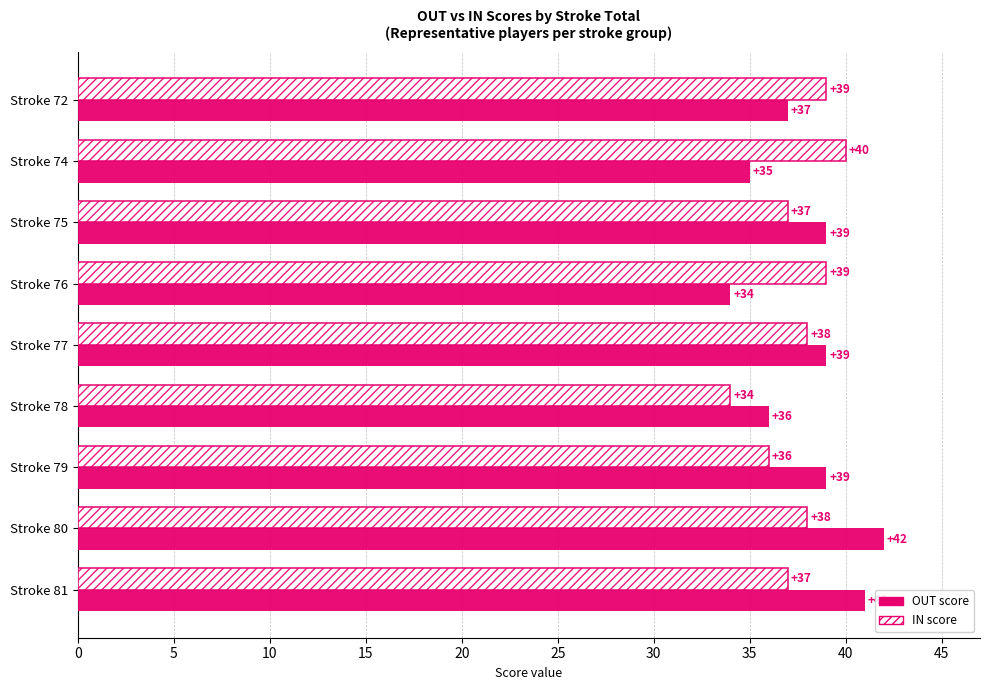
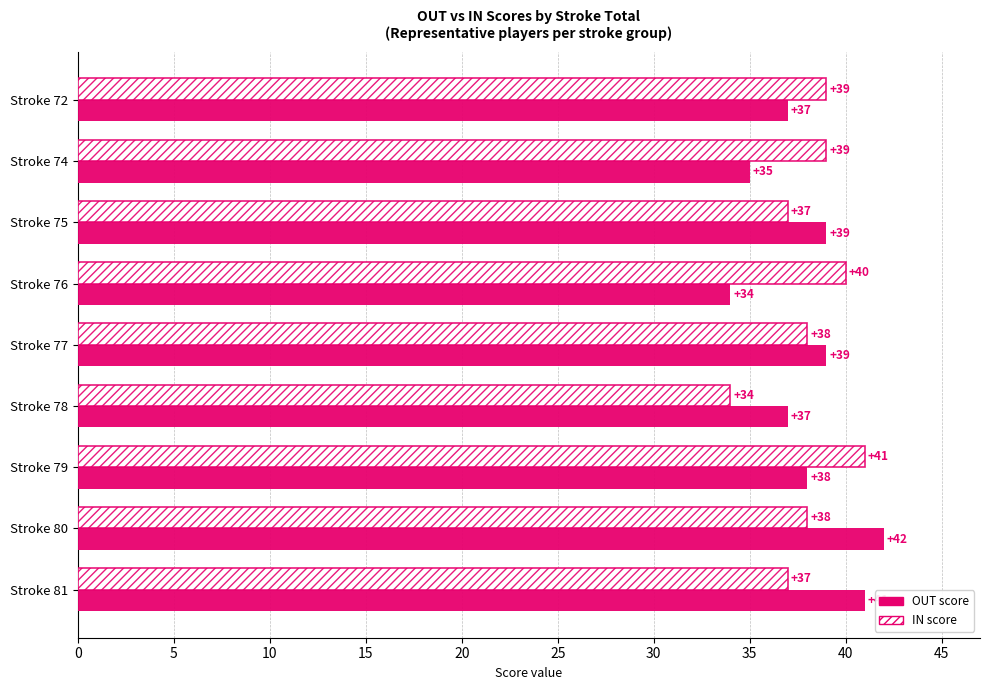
  {
    "OUT score": {
      "Stroke 72": "+37",
      "Stroke 74": "+35",
      "Stroke 75": "+39",
      "Stroke 76": "+34",
      "Stroke 77": "+39",
-     "Stroke 78": "+36",
-     "Stroke 79": "+39",
+     "Stroke 78": "+37",
+     "Stroke 79": "+38",
      "Stroke 80": "+42"
    },
    "IN score": {
      "Stroke 72": "+39",
-     "Stroke 74": "+40",
+     "Stroke 74": "+39",
      "Stroke 75": "+37",
-     "Stroke 76": "+39",
+     "Stroke 76": "+40",
      "Stroke 77": "+38",
      "Stroke 78": "+34",
-     "Stroke 79": "+36",
+     "Stroke 79": "+41",
      "Stroke 80": "+38",
      "Stroke 81": "+37"
    }
  }
